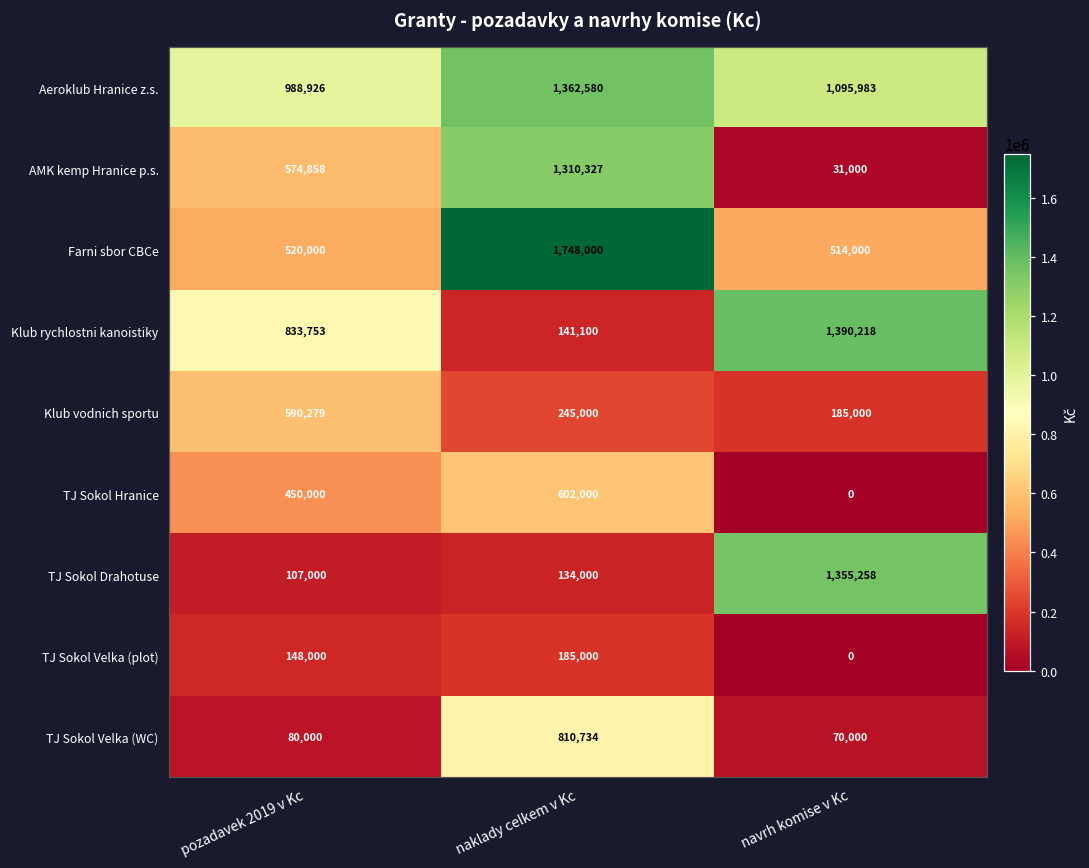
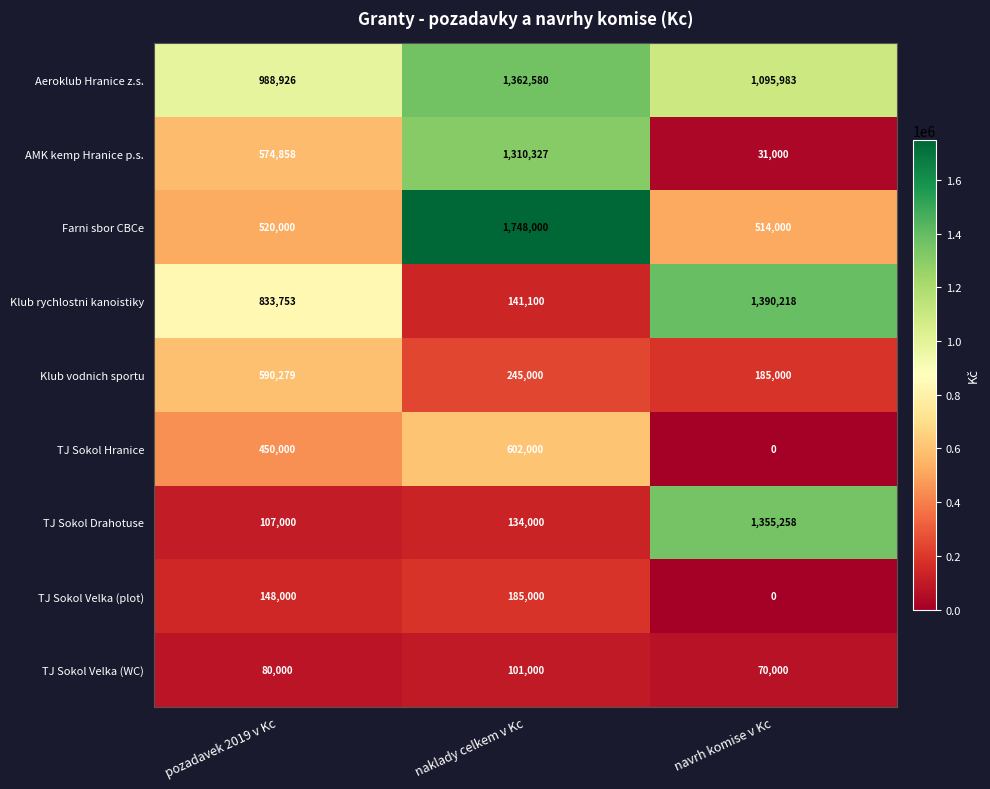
  {
    "Aeroklub Hranice z.s.": {
      "pozadavek 2019 v Kc": "988,926",
      "naklady celkem v Kc": "1,362,580",
      "navrh komise v Kc": "1,095,983"
    },
    "AMK kemp Hranice p.s.": {
      "pozadavek 2019 v Kc": "574,858",
      "naklady celkem v Kc": "1,310,327",
      "navrh komise v Kc": "31,000"
    },
    "Farni sbor CBCe": {
      "pozadavek 2019 v Kc": "520,000",
      "naklady celkem v Kc": "1,748,000",
      "navrh komise v Kc": "514,000"
    },
    "Klub rychlostni kanoistiky": {
      "pozadavek 2019 v Kc": "833,753",
      "naklady celkem v Kc": "141,100",
      "navrh komise v Kc": "1,390,218"
    },
    "Klub vodnich sportu": {
      "pozadavek 2019 v Kc": "590,279",
      "naklady celkem v Kc": "245,000",
      "navrh komise v Kc": "185,000"
    },
    "TJ Sokol Hranice": {
      "pozadavek 2019 v Kc": "450,000",
      "naklady celkem v Kc": "602,000",
      "navrh komise v Kc": "0"
    },
    "TJ Sokol Drahotuse": {
      "pozadavek 2019 v Kc": "107,000",
      "naklady celkem v Kc": "134,000",
      "navrh komise v Kc": "1,355,258"
    },
    "TJ Sokol Velka (plot)": {
      "pozadavek 2019 v Kc": "148,000",
      "naklady celkem v Kc": "185,000",
      "navrh komise v Kc": "0"
    },
    "TJ Sokol Velka (WC)": {
      "pozadavek 2019 v Kc": "80,000",
-     "naklady celkem v Kc": "810,734",
+     "naklady celkem v Kc": "101,000",
      "navrh komise v Kc": "70,000"
    }
  }
